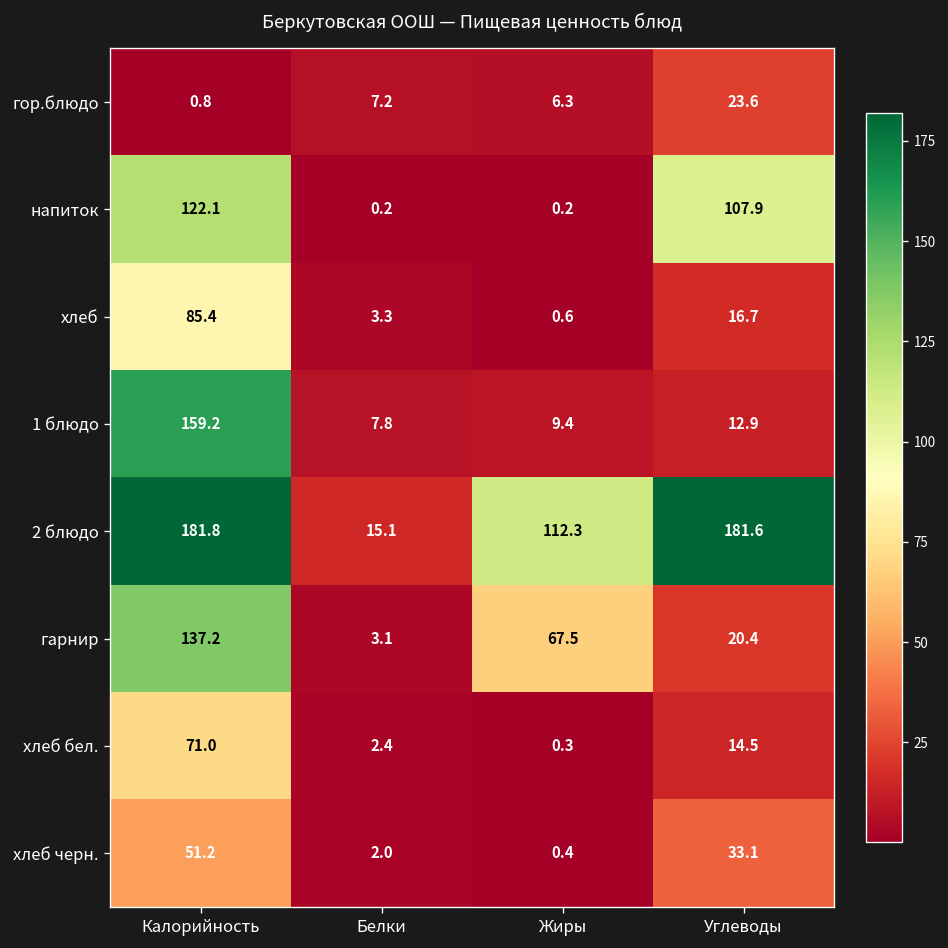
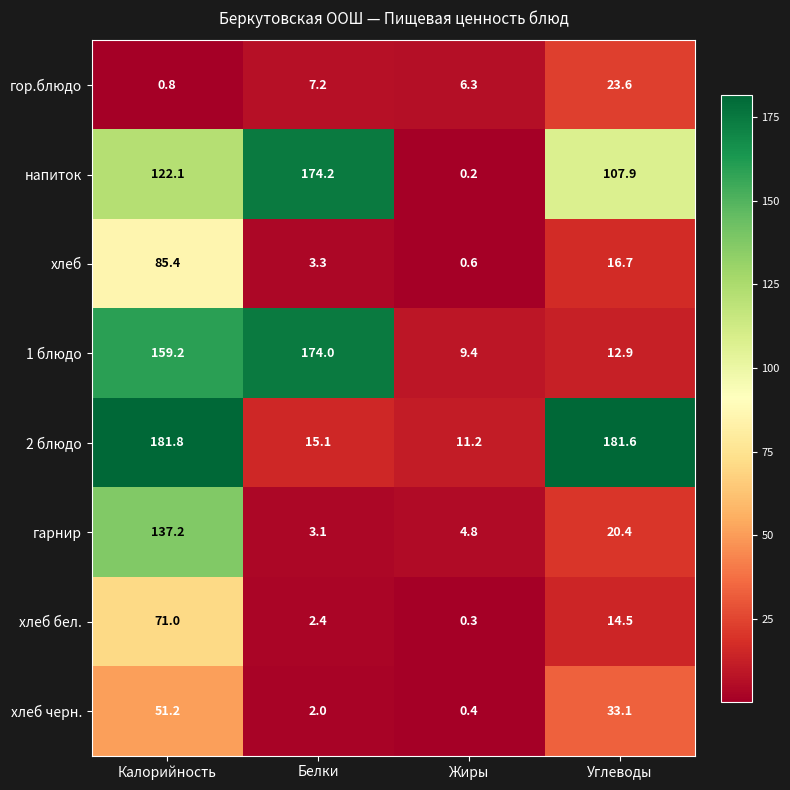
  {
    "гор.блюдо": {
      "Калорийность": 0.8,
      "Белки": 7.2,
      "Жиры": 6.3,
      "Углеводы": 23.6
    },
    "напиток": {
      "Калорийность": 122.1,
-     "Белки": 0.2,
+     "Белки": 174.2,
      "Жиры": 0.2,
      "Углеводы": 107.9
    },
    "хлеб": {
      "Калорийность": 85.4,
      "Белки": 3.3,
      "Жиры": 0.6,
      "Углеводы": 16.7
    },
    "1 блюдо": {
      "Калорийность": 159.2,
-     "Белки": 7.8,
+     "Белки": 174.0,
      "Жиры": 9.4,
      "Углеводы": 12.9
    },
    "2 блюдо": {
      "Калорийность": 181.8,
      "Белки": 15.1,
-     "Жиры": 112.3,
+     "Жиры": 11.2,
      "Углеводы": 181.6
    },
    "гарнир": {
      "Калорийность": 137.2,
      "Белки": 3.1,
-     "Жиры": 67.5,
+     "Жиры": 4.8,
      "Углеводы": 20.4
    },
    "хлеб бел.": {
      "Калорийность": 71.0,
      "Белки": 2.4,
      "Жиры": 0.3,
      "Углеводы": 14.5
    },
    "хлеб черн.": {
      "Калорийность": 51.2,
      "Белки": 2.0,
      "Жиры": 0.4,
      "Углеводы": 33.1
    }
  }
